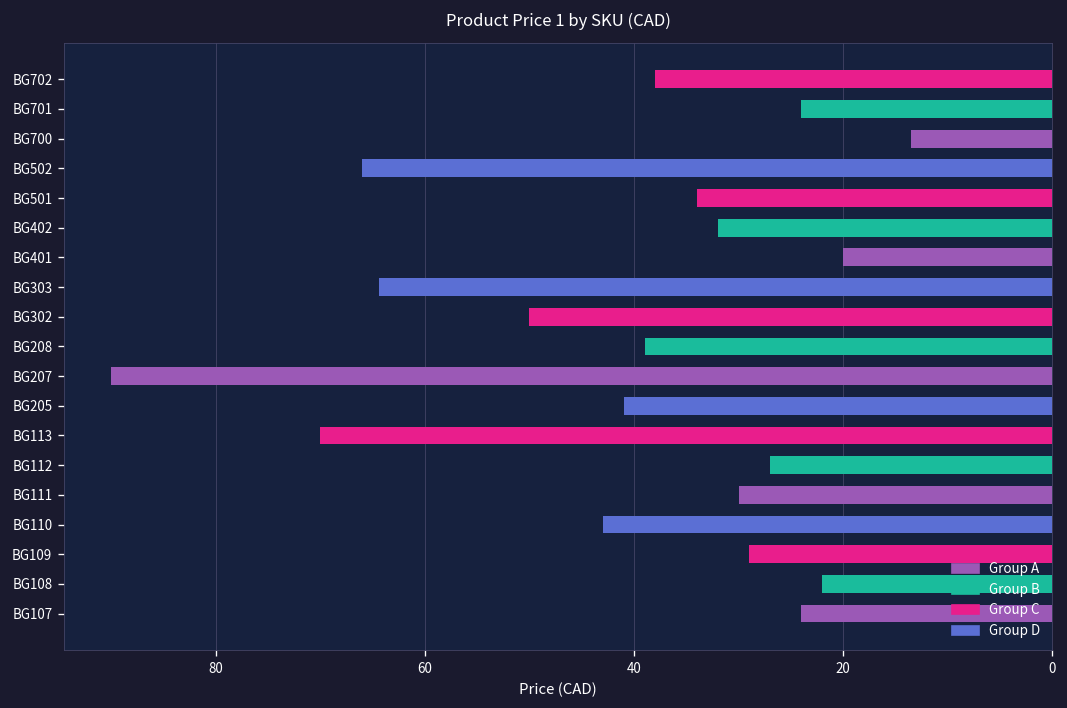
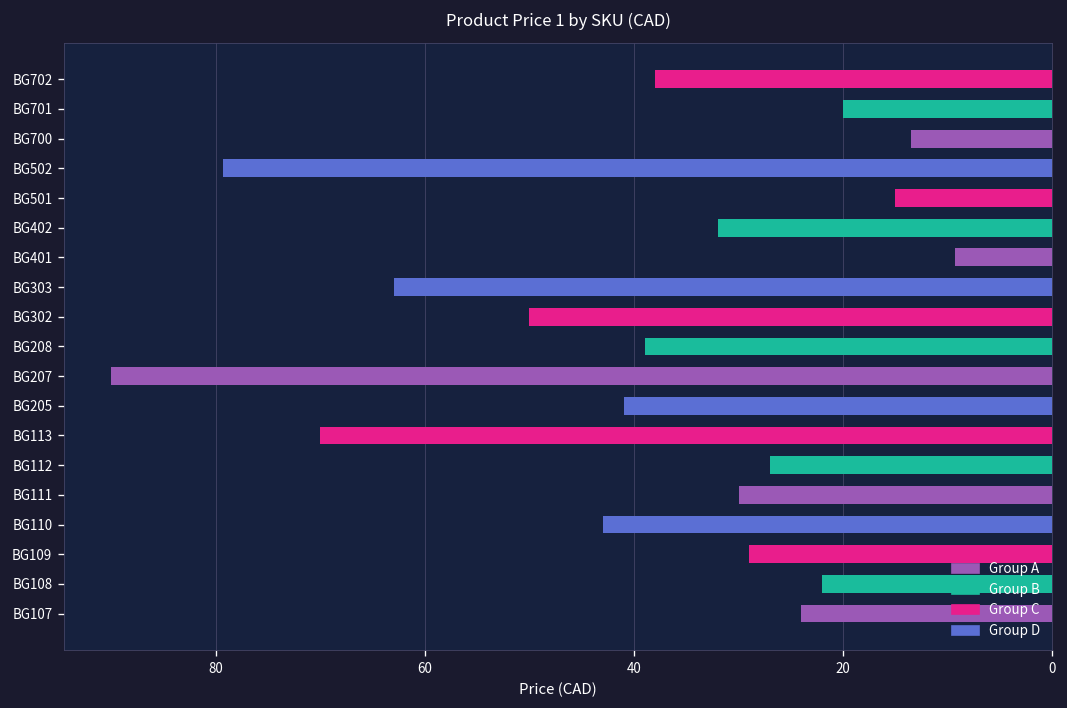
  {
    "BG702": 38,
-   "BG701": 24,
+   "BG701": 20,
    "BG700": 14,
-   "BG502": 66,
-   "BG501": 34,
+   "BG502": 79,
+   "BG501": 15,
    "BG402": 32,
-   "BG401": 20,
-   "BG303": 64,
+   "BG401": 9,
+   "BG303": 63,
    "BG302": 50,
    "BG208": 39,
    "BG207": 90,
    "BG205": 41,
    "BG113": 70,
    "BG112": 27,
    "BG111": 30,
    "BG110": 43,
    "BG109": 29,
    "BG108": 22,
    "BG107": 24
  }
